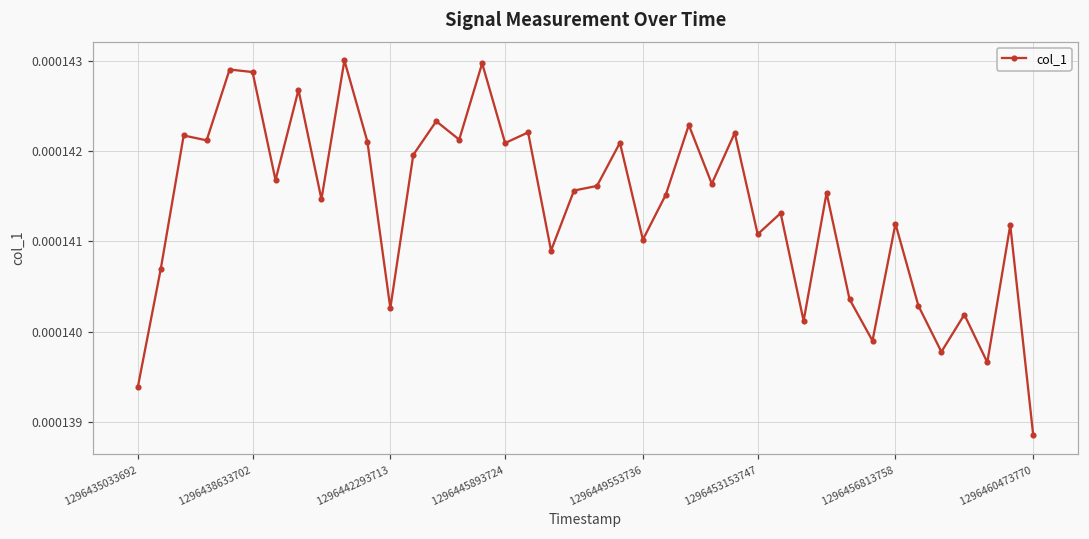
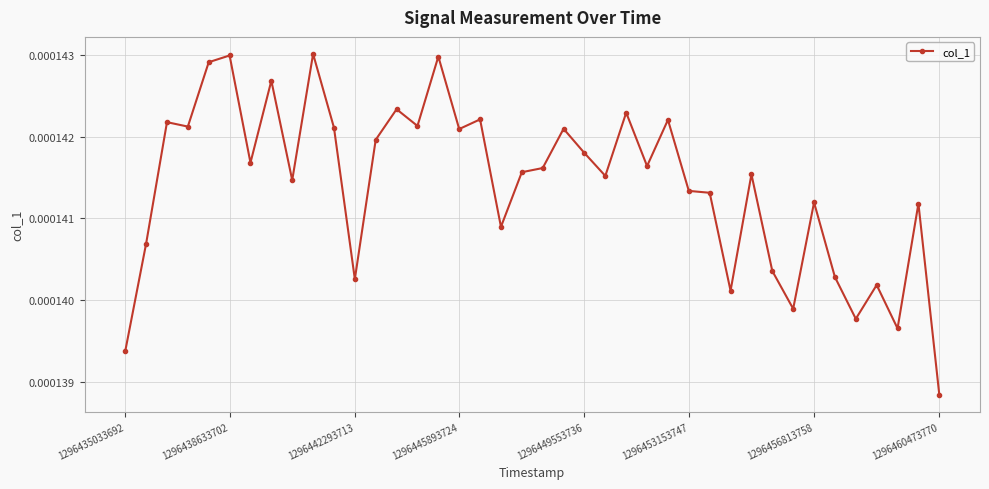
  {
    "1296435033692": 0.0001394,
-   "1296438633702": 0.0001429,
+   "1296438633702": 0.0001430,
    "1296442293713": 0.0001403,
    "1296445893724": 0.0001421,
-   "1296449553736": 0.0001410,
-   "1296453153747": 0.0001411,
+   "1296449553736": 0.0001418,
+   "1296453153747": 0.0001413,
    "1296456813758": 0.0001412,
    "1296460473770": 0.0001389
  }
